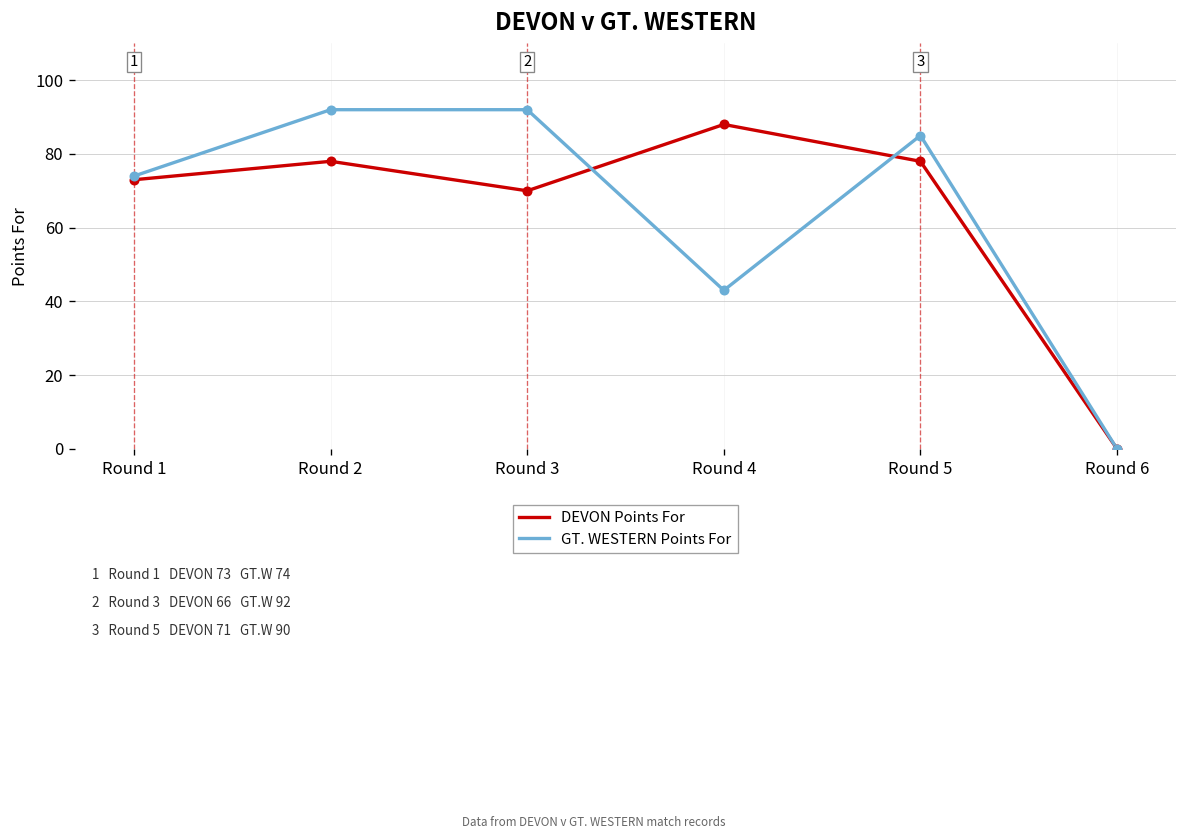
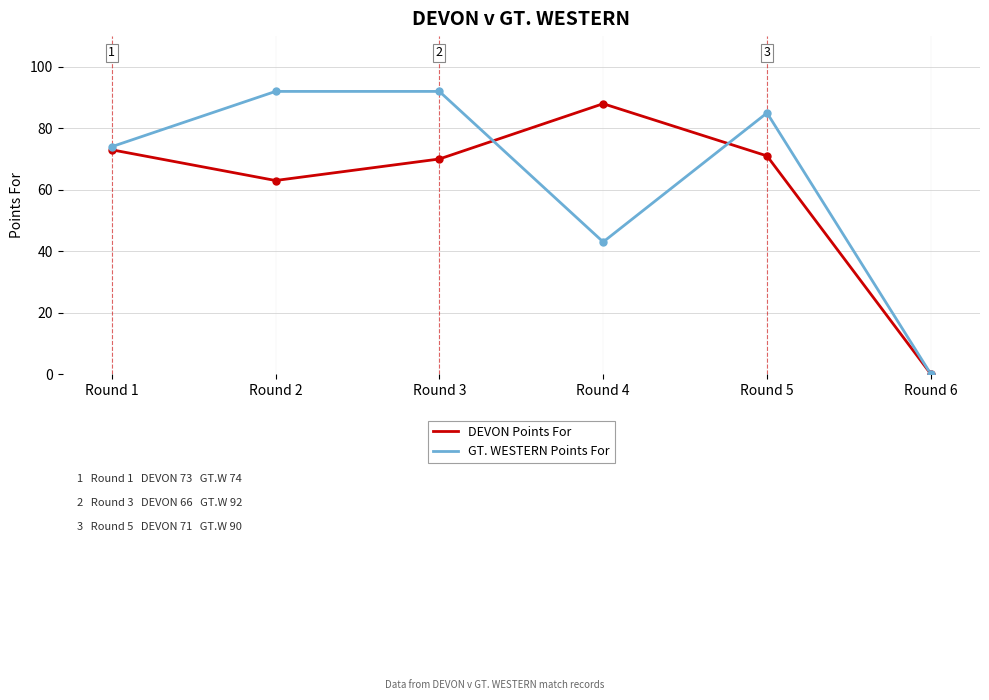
  {
    "DEVON Points For": {
      "Round 1": 73,
-     "Round 2": 78,
+     "Round 2": 63,
      "Round 3": 70,
      "Round 4": 88,
-     "Round 5": 78
+     "Round 5": 71
    },
    "GT. WESTERN Points For": {
      "Round 1": 74,
      "Round 2": 92,
      "Round 3": 92,
      "Round 4": 43,
      "Round 5": 85
    }
  }
